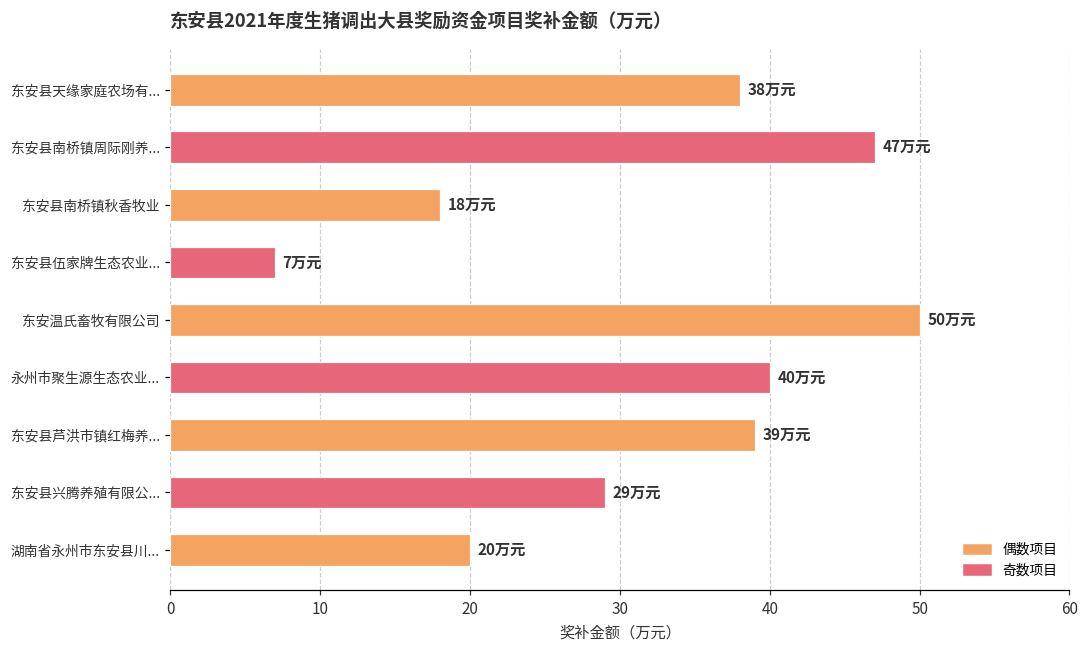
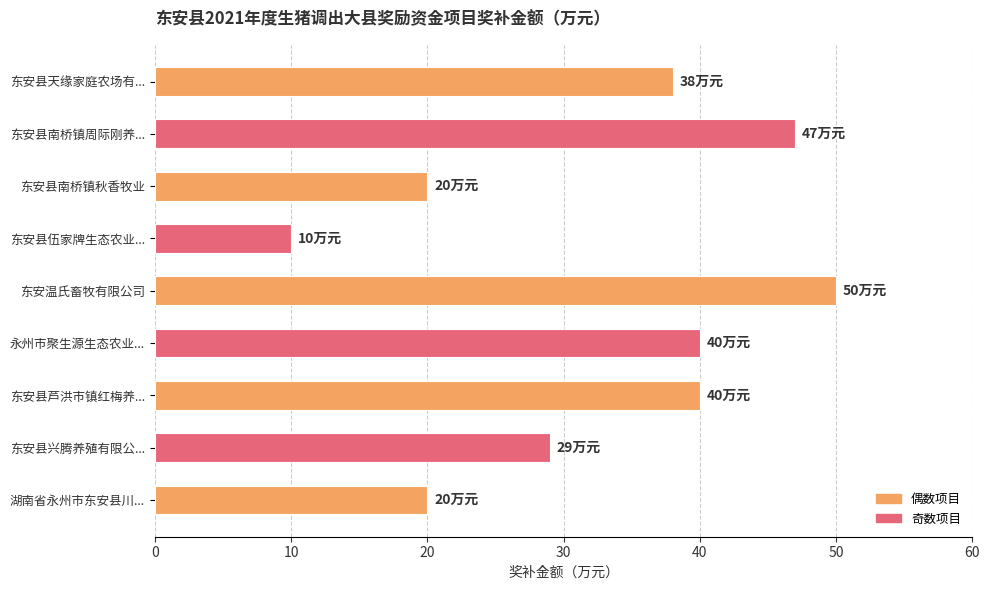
  {
    "东安县天缘家庭农场有...": 38,
    "东安县南桥镇周际刚养...": 47,
-   "东安县南桥镇秋香牧业": 18,
-   "东安县伍家牌生态农业...": 7,
+   "东安县南桥镇秋香牧业": 20,
+   "东安县伍家牌生态农业...": 10,
    "东安温氏畜牧有限公司": 50,
    "永州市聚生源生态农业...": 40,
-   "东安县芦洪市镇红梅养...": 39,
+   "东安县芦洪市镇红梅养...": 40,
    "东安县兴腾养殖有限公...": 29,
    "湖南省永州市东安县川...": 20
  }
